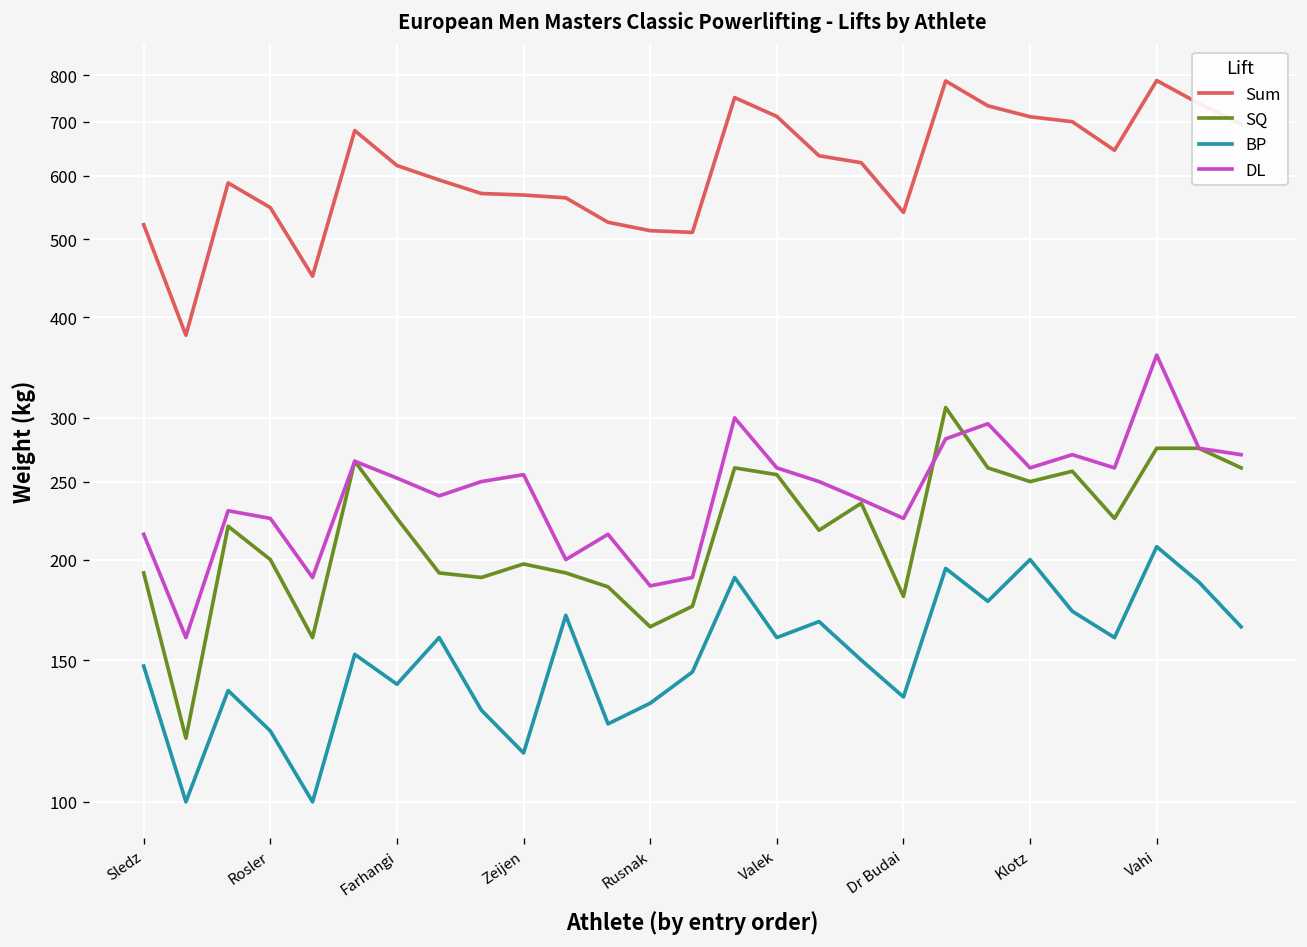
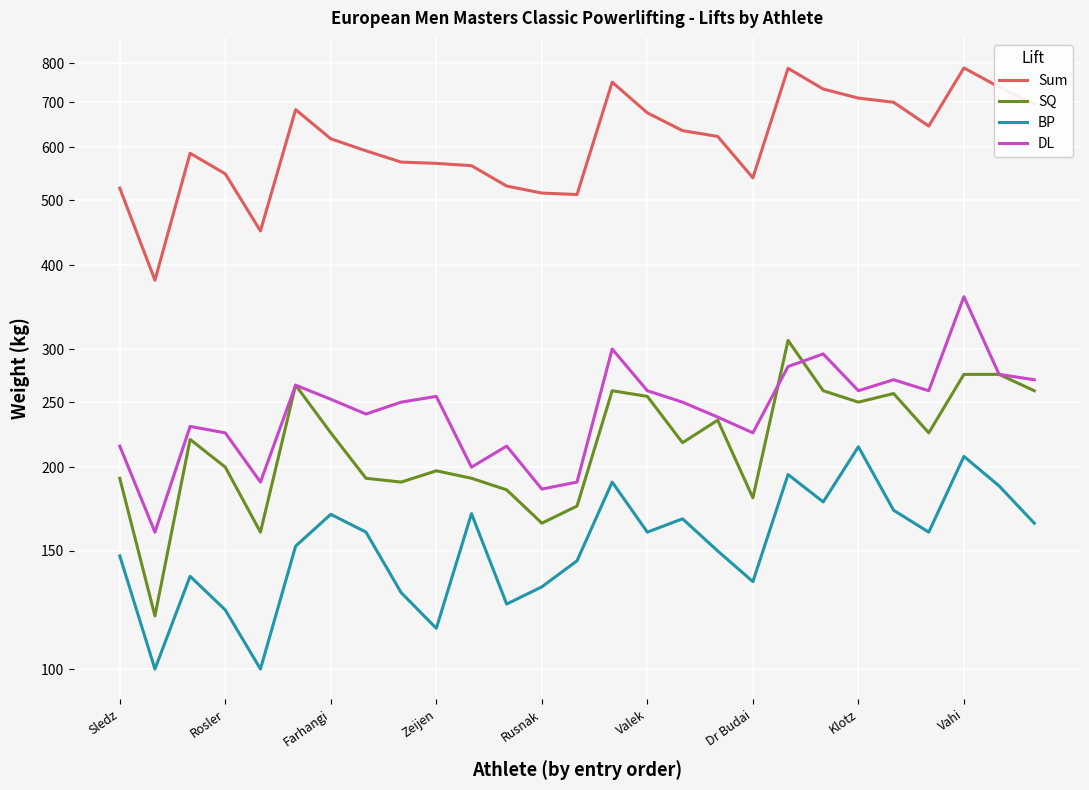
  {
    "Sum": {
      "Sledz": 520,
      "Rosler": 550,
      "Farhangi": 620,
      "Zeijen": 570,
      "Rusnak": 510,
-     "Valek": 710,
+     "Valek": 680,
      "Dr Budai": 540,
      "Klotz": 710,
      "Vahi": 790
    },
    "SQ": {
      "Sledz": 193,
      "Rosler": 200,
      "Farhangi": 225,
      "Zeijen": 198,
      "Rusnak": 165,
      "Valek": 255,
      "Dr Budai": 180,
      "Klotz": 250,
      "Vahi": 275
    },
    "BP": {
      "Sledz": 148,
      "Rosler": 123,
-     "Farhangi": 140,
+     "Farhangi": 170,
      "Zeijen": 115,
      "Rusnak": 133,
      "Valek": 160,
      "Dr Budai": 135,
-     "Klotz": 200,
+     "Klotz": 215,
      "Vahi": 208
    },
    "DL": {
      "Sledz": 215,
      "Rosler": 225,
      "Farhangi": 253,
      "Zeijen": 255,
      "Rusnak": 186,
      "Valek": 260,
      "Dr Budai": 225,
      "Klotz": 260,
      "Vahi": 360
    }
  }
